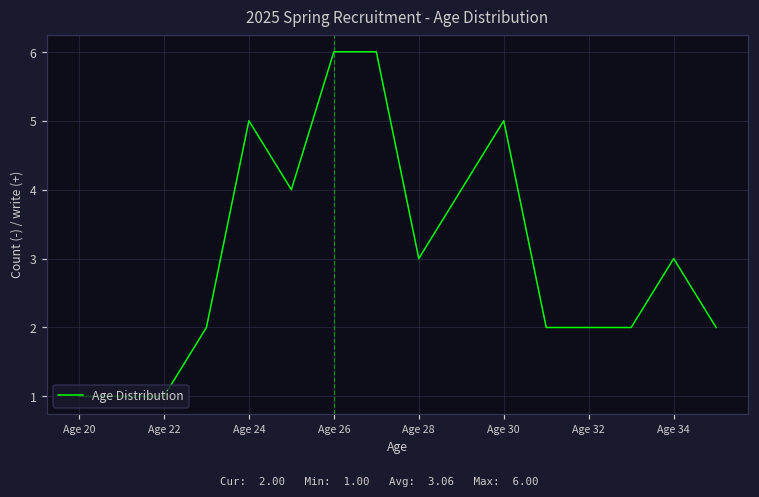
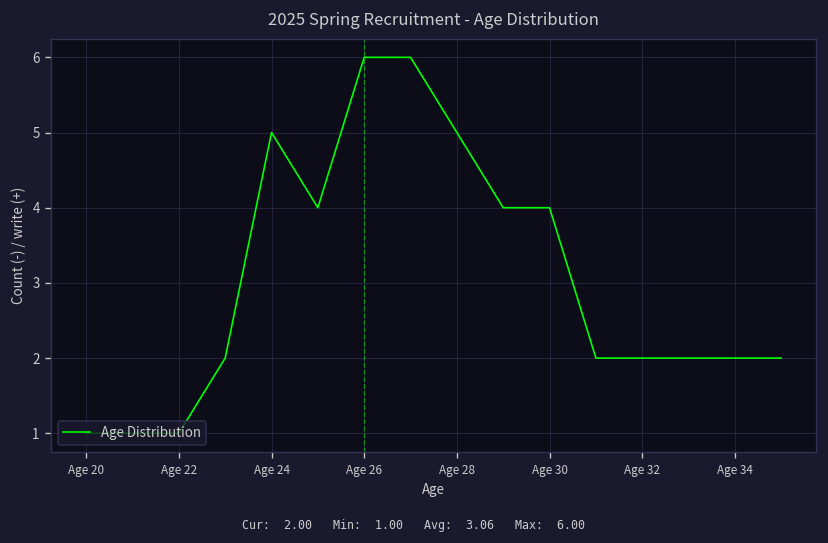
  {
    "Age 24": 5,
    "Age 26": 6,
-   "Age 28": 3,
-   "Age 30": 5,
+   "Age 28": 5,
+   "Age 30": 4,
    "Age 32": 2,
-   "Age 34": 3
+   "Age 34": 2
  }
